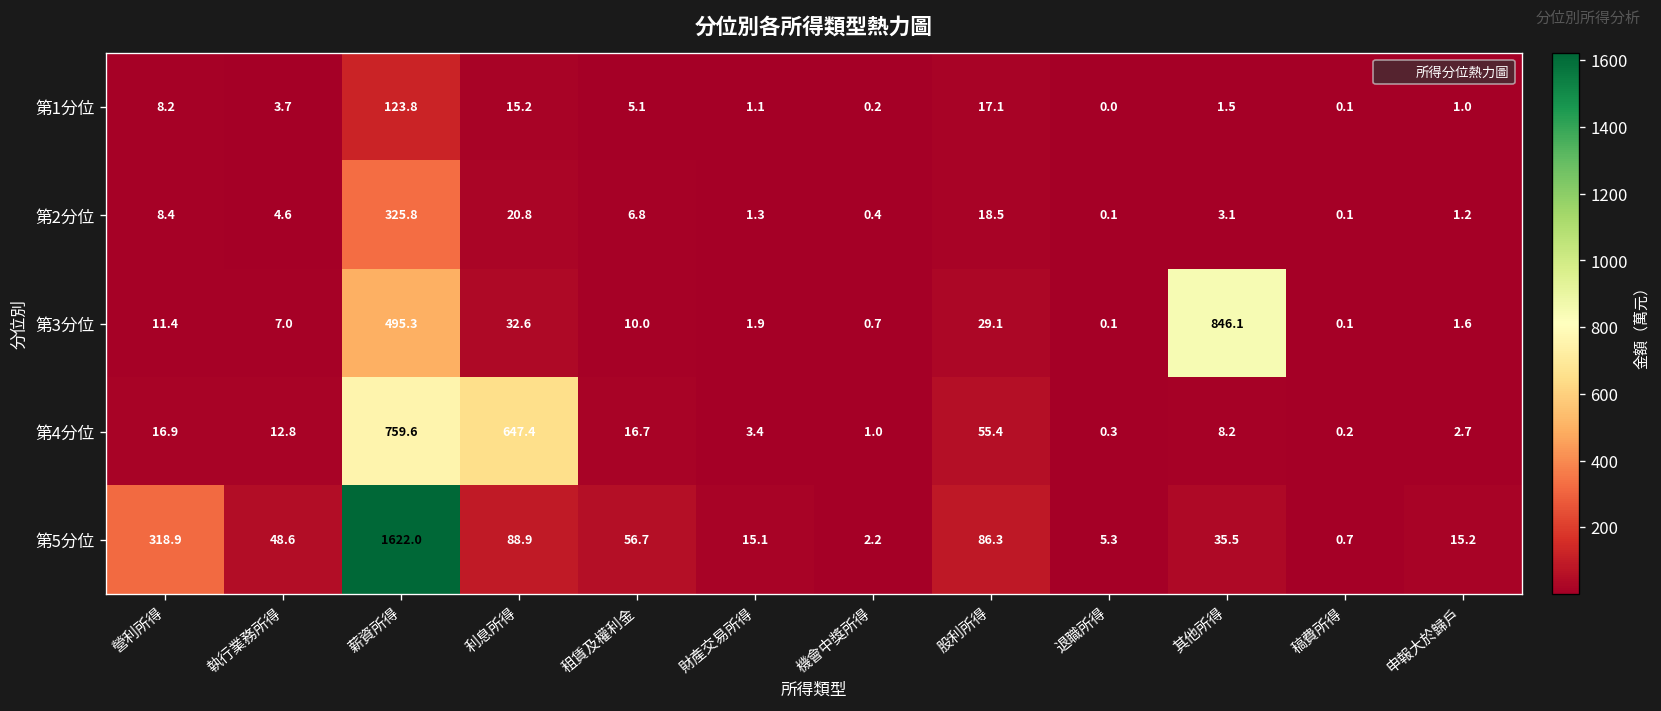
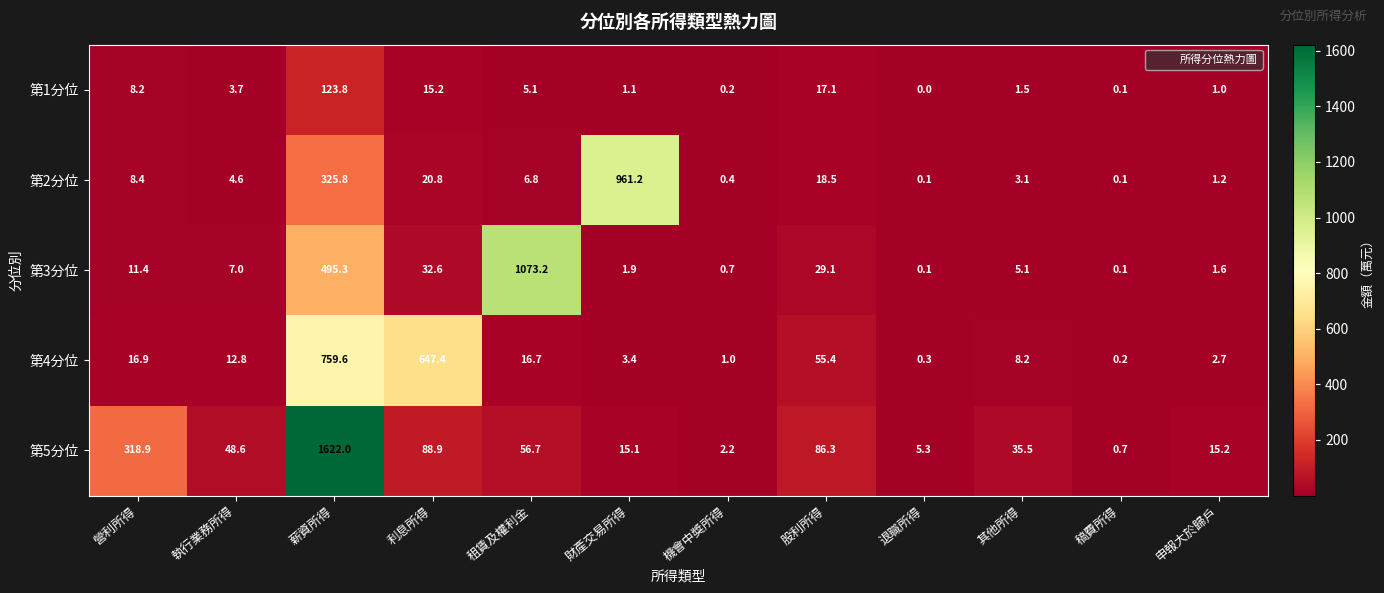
  {
    "第1分位": {
      "營利所得": 8.2,
      "執行業務所得": 3.7,
      "薪資所得": 123.8,
      "利息所得": 15.2,
      "租賃及權利金": 5.1,
      "財產交易所得": 1.1,
      "機會中獎所得": 0.2,
      "股利所得": 17.1,
      "退職所得": 0.0,
      "其他所得": 1.5,
      "稿費所得": 0.1,
      "申報大於歸戶": 1.0
    },
    "第2分位": {
      "營利所得": 8.4,
      "執行業務所得": 4.6,
      "薪資所得": 325.8,
      "利息所得": 20.8,
      "租賃及權利金": 6.8,
-     "財產交易所得": 1.3,
+     "財產交易所得": 961.2,
      "機會中獎所得": 0.4,
      "股利所得": 18.5,
      "退職所得": 0.1,
      "其他所得": 3.1,
      "稿費所得": 0.1,
      "申報大於歸戶": 1.2
    },
    "第3分位": {
      "營利所得": 11.4,
      "執行業務所得": 7.0,
      "薪資所得": 495.3,
      "利息所得": 32.6,
-     "租賃及權利金": 10.0,
+     "租賃及權利金": 1073.2,
      "財產交易所得": 1.9,
      "機會中獎所得": 0.7,
      "股利所得": 29.1,
      "退職所得": 0.1,
-     "其他所得": 846.1,
+     "其他所得": 5.1,
      "稿費所得": 0.1,
      "申報大於歸戶": 1.6
    },
    "第4分位": {
      "營利所得": 16.9,
      "執行業務所得": 12.8,
      "薪資所得": 759.6,
      "利息所得": 647.4,
      "租賃及權利金": 16.7,
      "財產交易所得": 3.4,
      "機會中獎所得": 1.0,
      "股利所得": 55.4,
      "退職所得": 0.3,
      "其他所得": 8.2,
      "稿費所得": 0.2,
      "申報大於歸戶": 2.7
    },
    "第5分位": {
      "營利所得": 318.9,
      "執行業務所得": 48.6,
      "薪資所得": 1622.0,
      "利息所得": 88.9,
      "租賃及權利金": 56.7,
      "財產交易所得": 15.1,
      "機會中獎所得": 2.2,
      "股利所得": 86.3,
      "退職所得": 5.3,
      "其他所得": 35.5,
      "稿費所得": 0.7,
      "申報大於歸戶": 15.2
    }
  }
